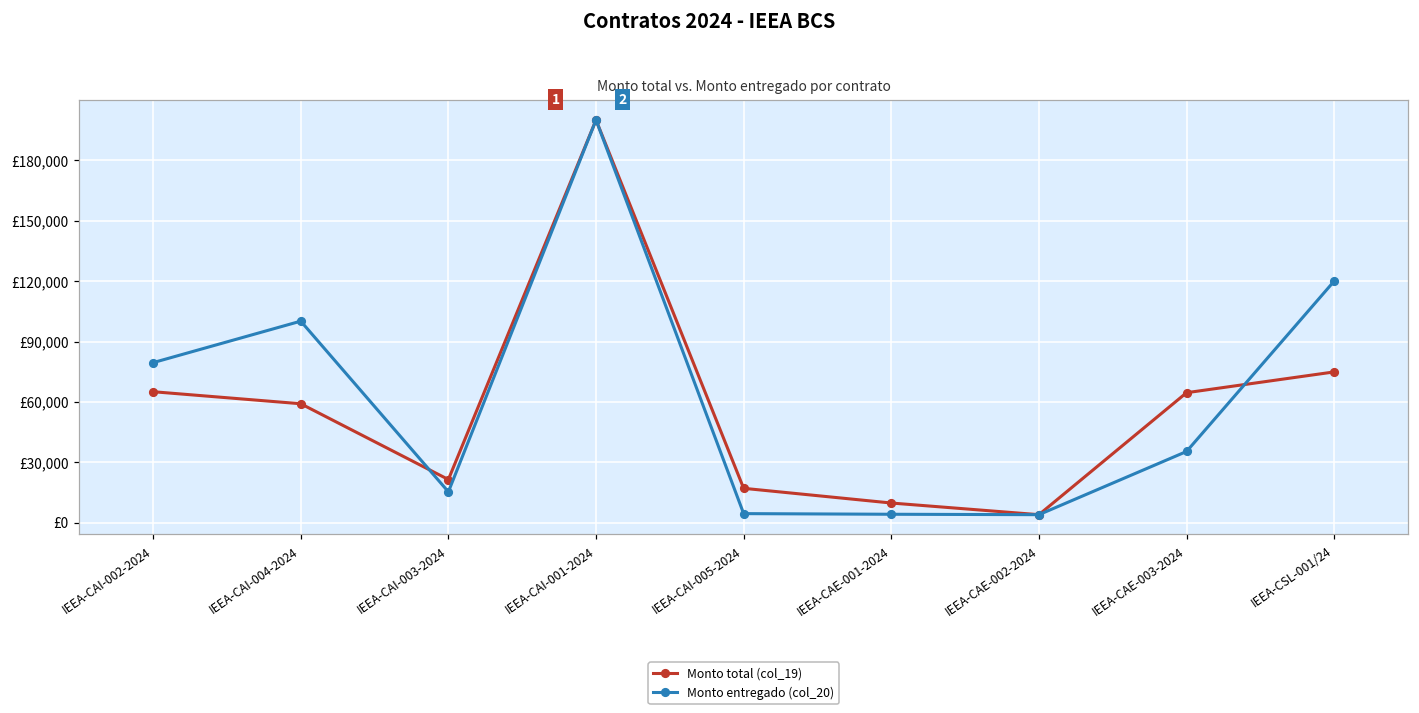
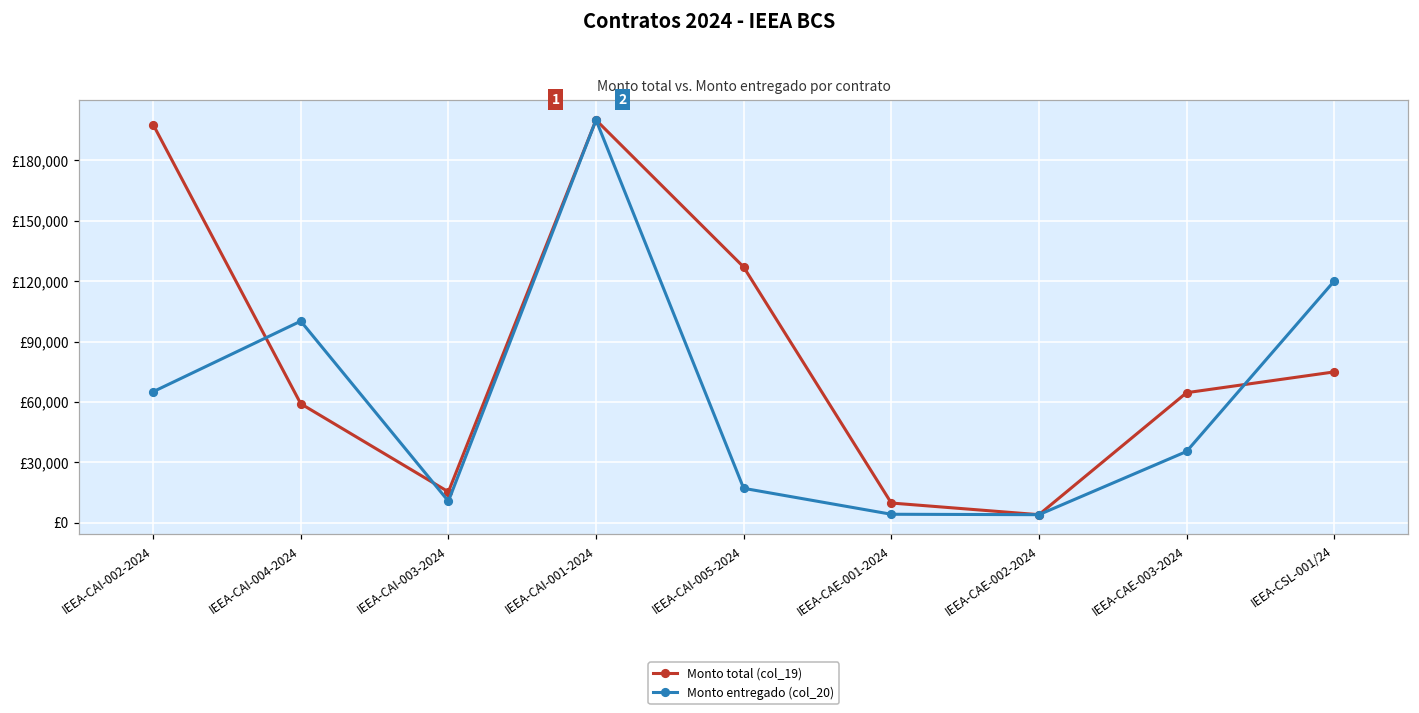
  {
    "Monto total (col_19)": {
-     "IEEA-CAI-002-2024": "£65,000",
+     "IEEA-CAI-002-2024": "£198,000",
      "IEEA-CAI-004-2024": "£59,000",
-     "IEEA-CAI-003-2024": "£21,000",
-     "IEEA-CAI-005-2024": "£17,000",
+     "IEEA-CAI-003-2024": "£15,000",
+     "IEEA-CAI-005-2024": "£127,000",
      "IEEA-CAE-001-2024": "£10,000",
      "IEEA-CAE-003-2024": "£65,000",
      "IEEA-CSL-001/24": "£75,000"
    },
    "Monto entregado (col_20)": {
-     "IEEA-CAI-002-2024": "£80,000",
+     "IEEA-CAI-002-2024": "£65,000",
      "IEEA-CAI-004-2024": "£100,000",
-     "IEEA-CAI-003-2024": "£15,000",
-     "IEEA-CAI-005-2024": "£4,000",
+     "IEEA-CAI-003-2024": "£11,000",
+     "IEEA-CAI-005-2024": "£17,000",
      "IEEA-CAE-001-2024": "£4,000",
      "IEEA-CAE-003-2024": "£35,000",
      "IEEA-CSL-001/24": "£120,000"
    }
  }
